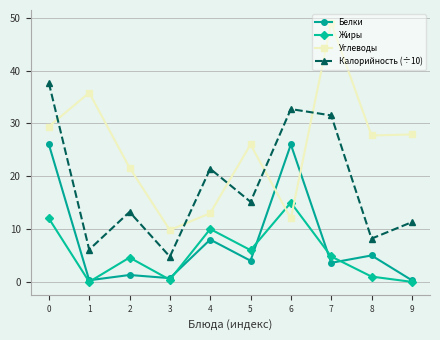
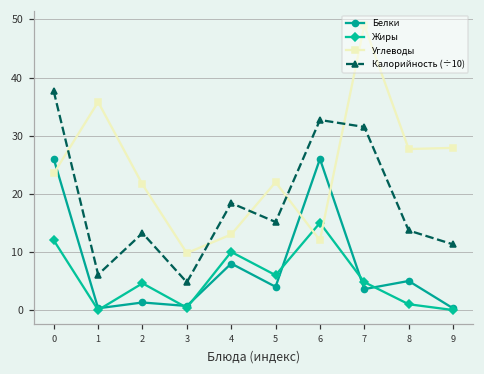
  {
    "Углеводы": {
-     "0": 29,
+     "0": 24,
      "1": 36,
      "2": 22,
      "3": 10,
      "4": 13,
-     "5": 26,
+     "5": 22,
      "6": 12,
      "8": 28,
      "9": 28
    },
    "Калорийность (÷10)": {
      "0": 38,
      "1": 6,
      "2": 13,
      "3": 5,
-     "4": 21,
+     "4": 18,
      "5": 15,
      "6": 33,
      "7": 32,
-     "8": 8,
+     "8": 14,
      "9": 11
    }
  }
